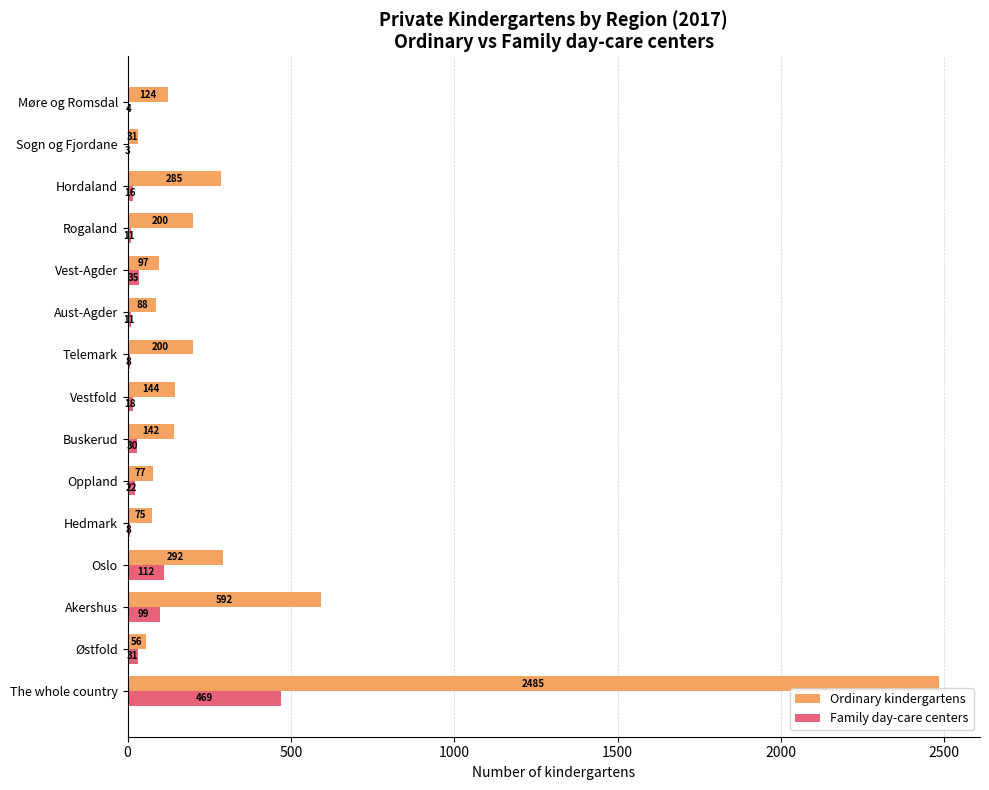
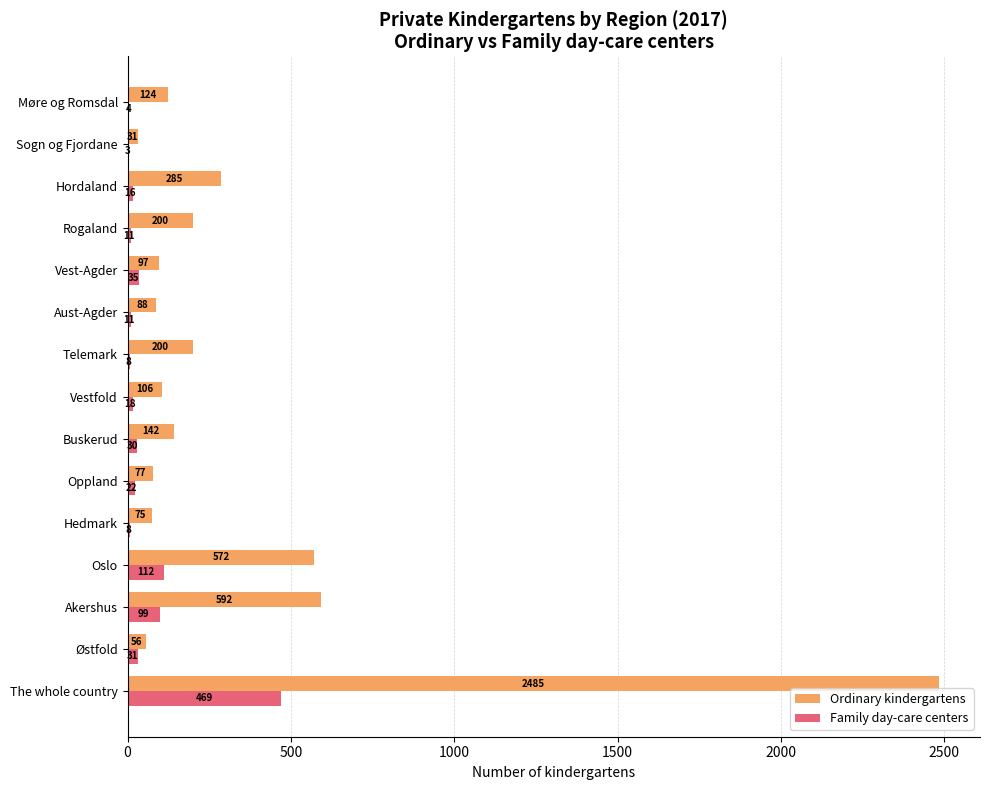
  {
    "Ordinary kindergartens": {
      "Møre og Romsdal": 124,
      "Sogn og Fjordane": 31,
      "Hordaland": 285,
      "Rogaland": 200,
      "Vest-Agder": 97,
      "Aust-Agder": 88,
      "Telemark": 200,
-     "Vestfold": 144,
+     "Vestfold": 106,
      "Buskerud": 142,
      "Oppland": 77,
      "Hedmark": 75,
-     "Oslo": 292,
+     "Oslo": 572,
      "Akershus": 592,
      "Østfold": 56,
      "The whole country": 2485
    },
    "Family day-care centers": {
      "Møre og Romsdal": 4,
      "Sogn og Fjordane": 3,
      "Hordaland": 16,
      "Rogaland": 11,
      "Vest-Agder": 35,
      "Aust-Agder": 11,
      "Telemark": 8,
      "Vestfold": 18,
      "Buskerud": 30,
      "Oppland": 22,
      "Hedmark": 8,
      "Oslo": 112,
      "Akershus": 99,
      "Østfold": 31,
      "The whole country": 469
    }
  }
